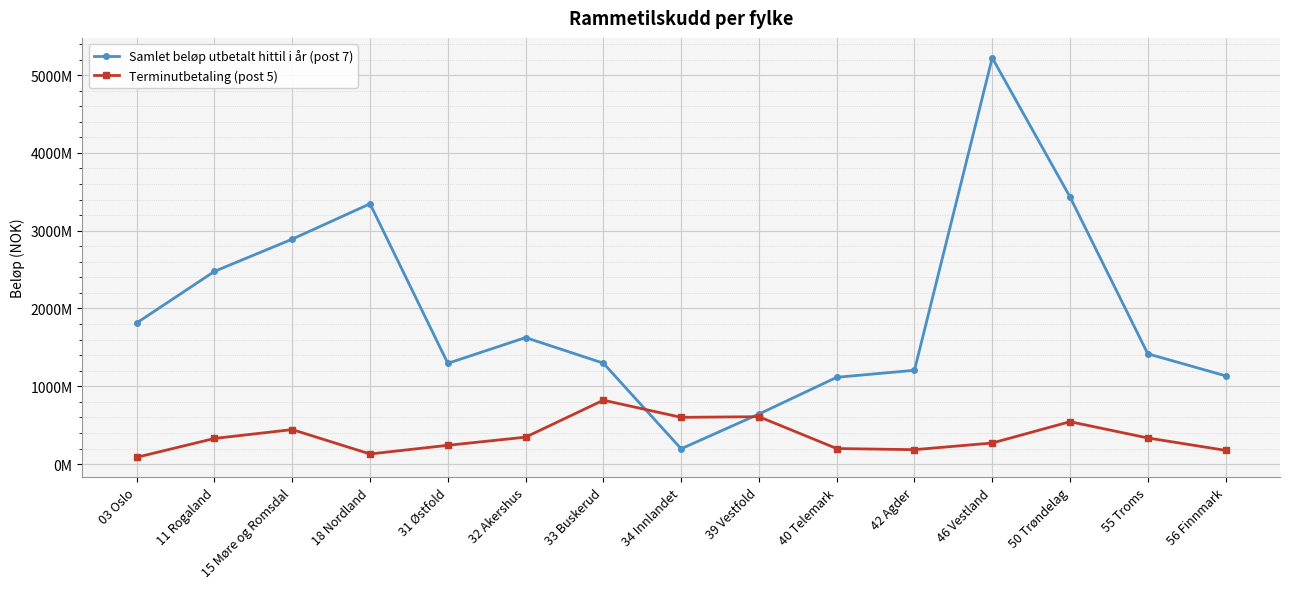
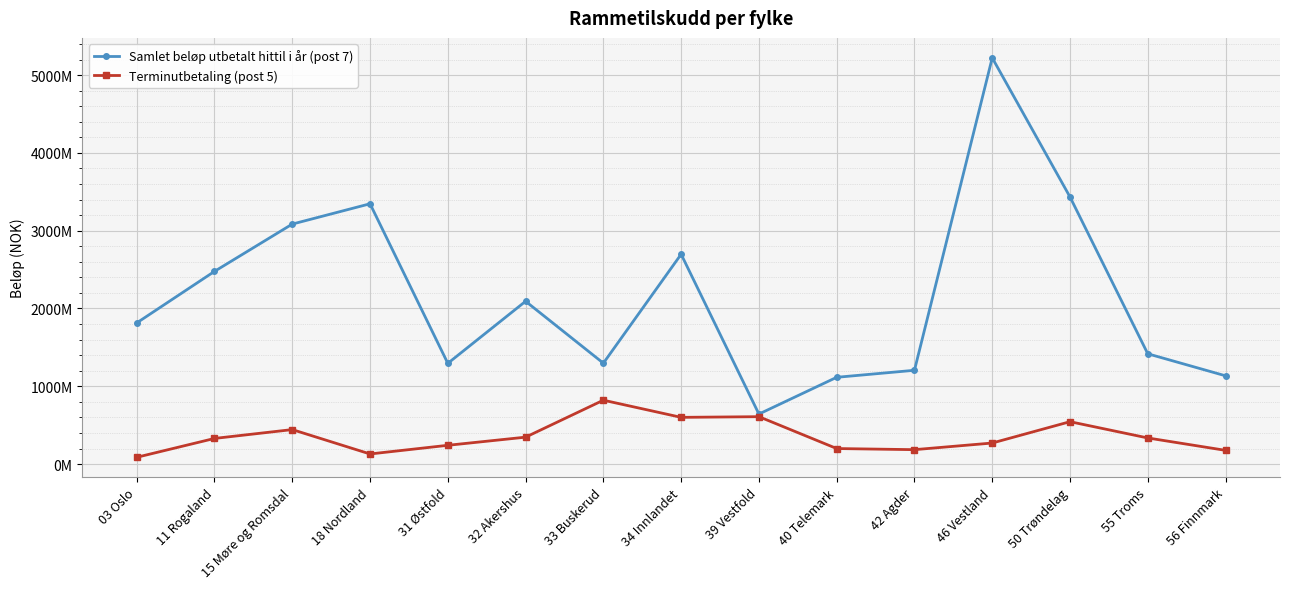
  {
    "Samlet beløp utbetalt hittil i år (post 7)": {
      "03 Oslo": 1800000000,
      "11 Rogaland": 2500000000,
-     "15 Møre og Romsdal": 2900000000,
+     "15 Møre og Romsdal": 3100000000,
      "18 Nordland": 3300000000,
      "31 Østfold": 1300000000,
-     "32 Akershus": 1600000000,
+     "32 Akershus": 2100000000,
      "33 Buskerud": 1300000000,
-     "34 Innlandet": 200000000,
+     "34 Innlandet": 2700000000,
      "39 Vestfold": 600000000,
      "40 Telemark": 1100000000,
      "42 Agder": 1200000000,
      "46 Vestland": 5200000000,
      "50 Trøndelag": 3400000000,
      "55 Troms": 1400000000,
      "56 Finnmark": 1100000000
    },
    "Terminutbetaling (post 5)": {
      "03 Oslo": 100000000,
      "11 Rogaland": 300000000,
      "15 Møre og Romsdal": 400000000,
      "18 Nordland": 100000000,
      "31 Østfold": 200000000,
      "32 Akershus": 300000000,
      "33 Buskerud": 800000000,
      "34 Innlandet": 600000000,
      "39 Vestfold": 600000000,
      "40 Telemark": 200000000,
      "42 Agder": 200000000,
      "46 Vestland": 300000000,
      "50 Trøndelag": 500000000,
      "55 Troms": 300000000,
      "56 Finnmark": 200000000
    }
  }
